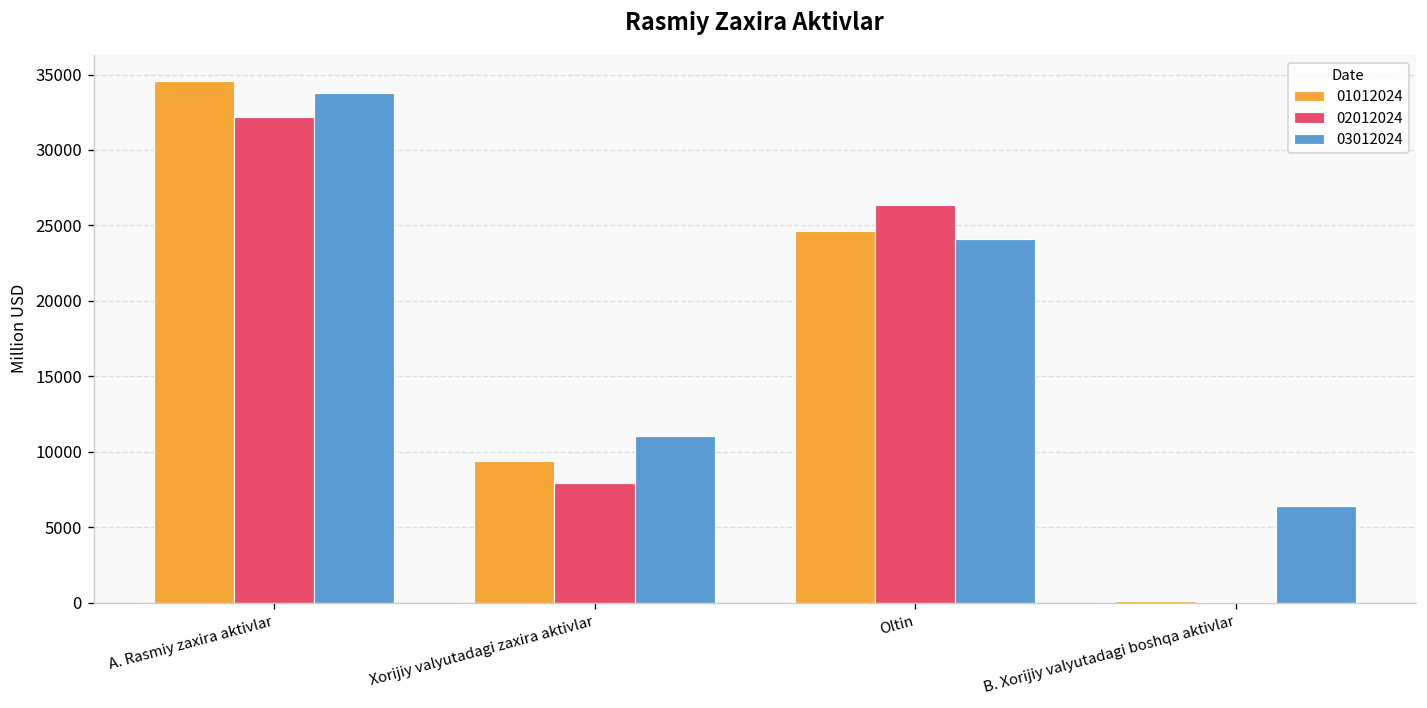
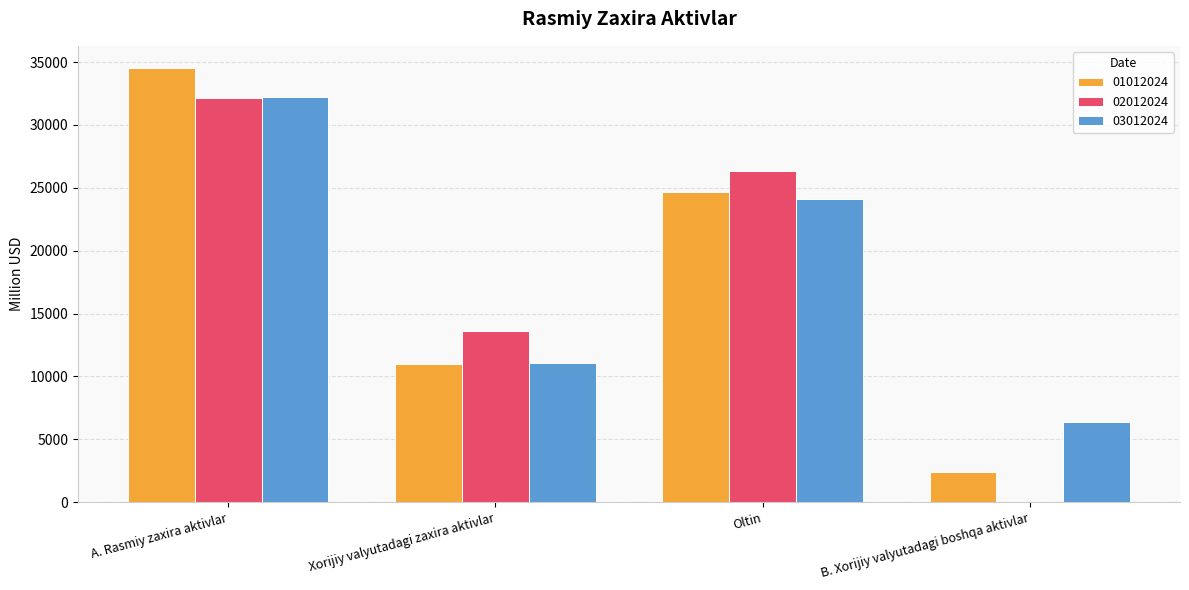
  {
    "01012024": {
      "A. Rasmiy zaxira aktivlar": 34600,
-     "Xorijiy valyutadagi zaxira aktivlar": 9400,
+     "Xorijiy valyutadagi zaxira aktivlar": 11000,
      "Oltin": 24600,
-     "B. Xorijiy valyutadagi boshqa aktivlar": 100
+     "B. Xorijiy valyutadagi boshqa aktivlar": 2400
    },
    "02012024": {
      "A. Rasmiy zaxira aktivlar": 32200,
-     "Xorijiy valyutadagi zaxira aktivlar": 7900,
+     "Xorijiy valyutadagi zaxira aktivlar": 13600,
      "Oltin": 26300
    },
    "03012024": {
-     "A. Rasmiy zaxira aktivlar": 33800,
+     "A. Rasmiy zaxira aktivlar": 32200,
      "Xorijiy valyutadagi zaxira aktivlar": 11000,
      "Oltin": 24100,
      "B. Xorijiy valyutadagi boshqa aktivlar": 6400
    }
  }
